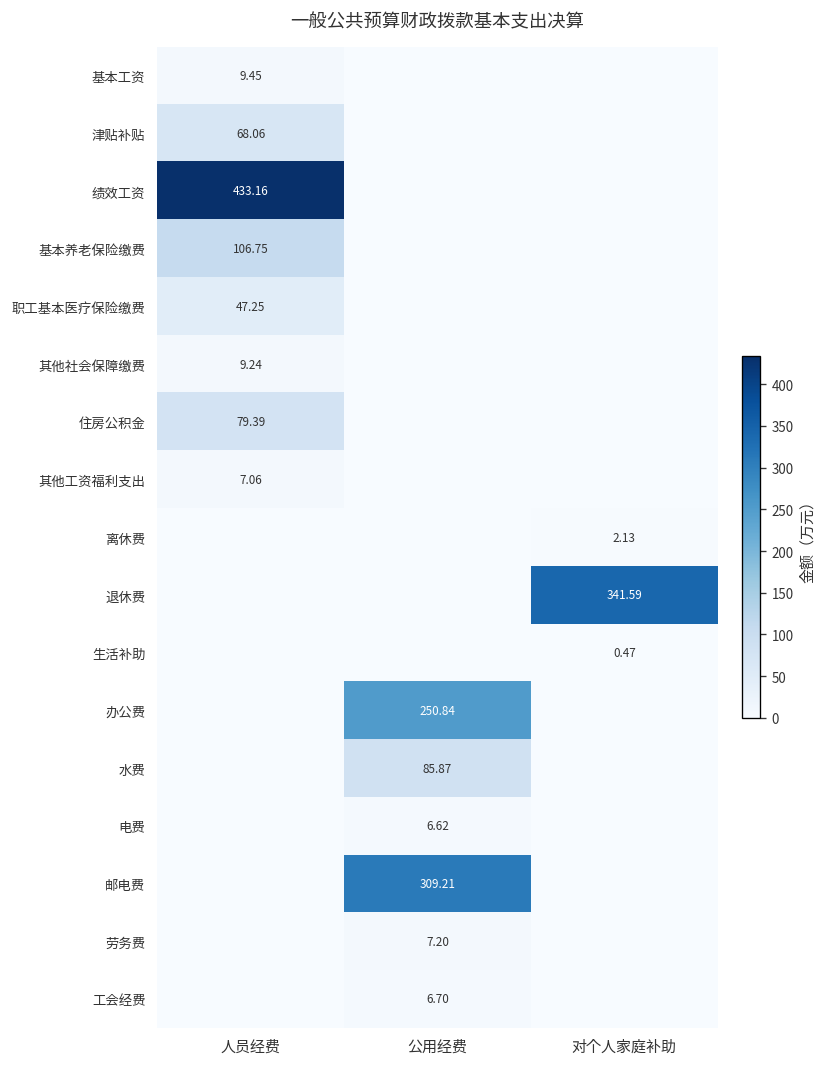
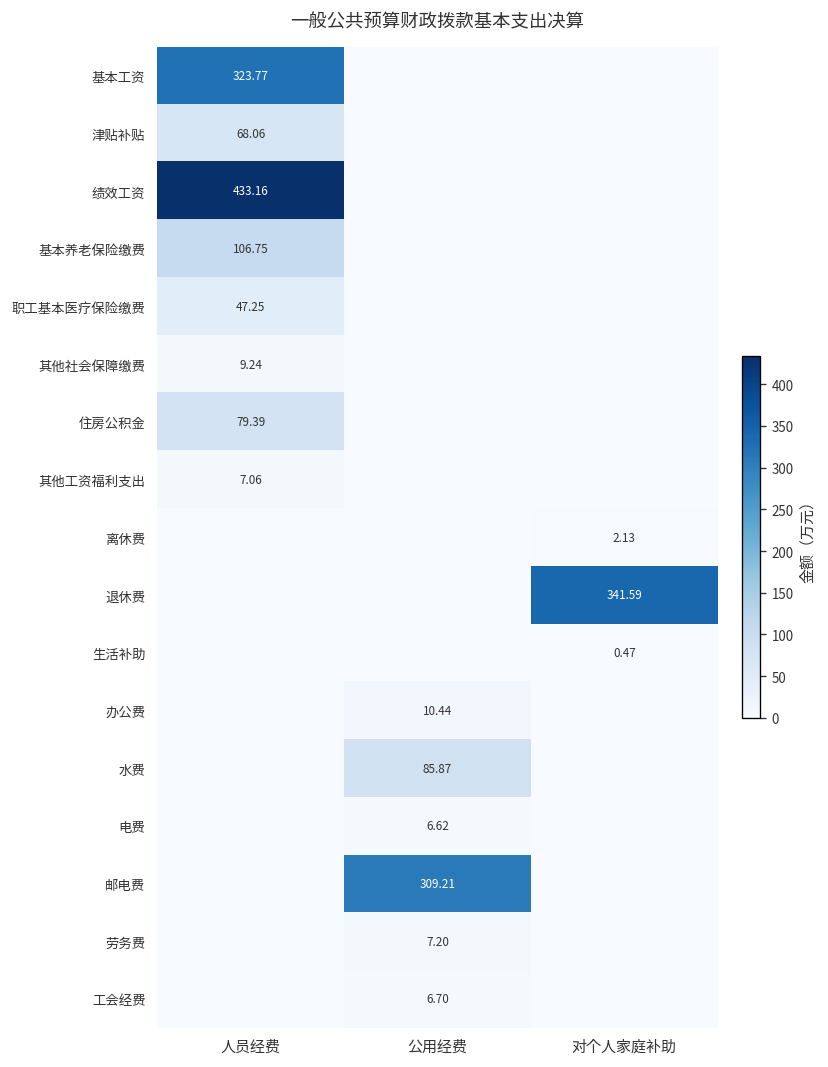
  {
    "基本工资": {
-     "人员经费": 9.45
+     "人员经费": 323.77
    },
    "津贴补贴": {
      "人员经费": 68.06
    },
    "绩效工资": {
      "人员经费": 433.16
    },
    "基本养老保险缴费": {
      "人员经费": 106.75
    },
    "职工基本医疗保险缴费": {
      "人员经费": 47.25
    },
    "其他社会保障缴费": {
      "人员经费": 9.24
    },
    "住房公积金": {
      "人员经费": 79.39
    },
    "其他工资福利支出": {
      "人员经费": 7.06
    },
    "离休费": {
      "对个人家庭补助": 2.13
    },
    "退休费": {
      "对个人家庭补助": 341.59
    },
    "生活补助": {
      "对个人家庭补助": 0.47
    },
    "办公费": {
-     "公用经费": 250.84
+     "公用经费": 10.44
    },
    "水费": {
      "公用经费": 85.87
    },
    "电费": {
      "公用经费": 6.62
    },
    "邮电费": {
      "公用经费": 309.21
    },
    "劳务费": {
      "公用经费": 7.20
    },
    "工会经费": {
      "公用经费": 6.70
    }
  }
